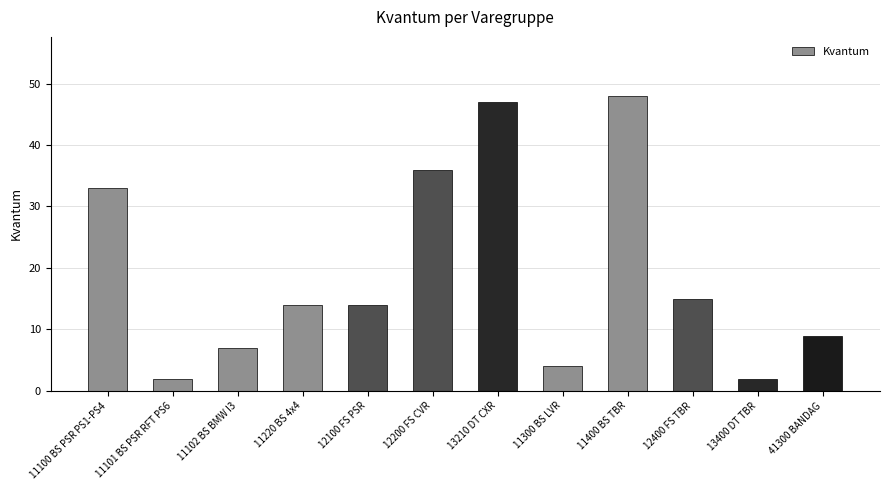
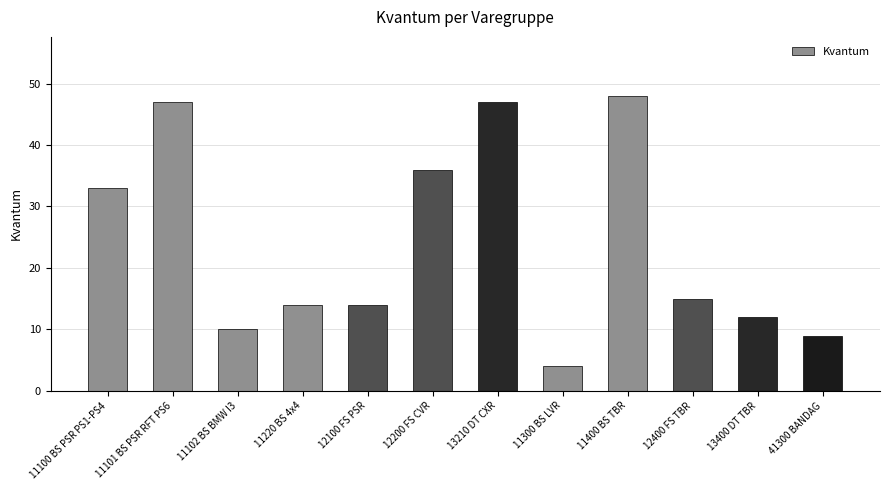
  {
    "11100 BS PSR PS1-PS4": 33,
-   "11101 BS PSR RFT PS6": 2,
-   "11102 BS BMW I3": 7,
+   "11101 BS PSR RFT PS6": 47,
+   "11102 BS BMW I3": 10,
    "11220 BS 4x4": 14,
    "12100 FS PSR": 14,
    "12200 FS CVR": 36,
    "13210 DT CXR": 47,
    "11300 BS LVR": 4,
    "11400 BS TBR": 48,
    "12400 FS TBR": 15,
-   "13400 DT TBR": 2,
+   "13400 DT TBR": 12,
    "41300 BANDAG": 9
  }
